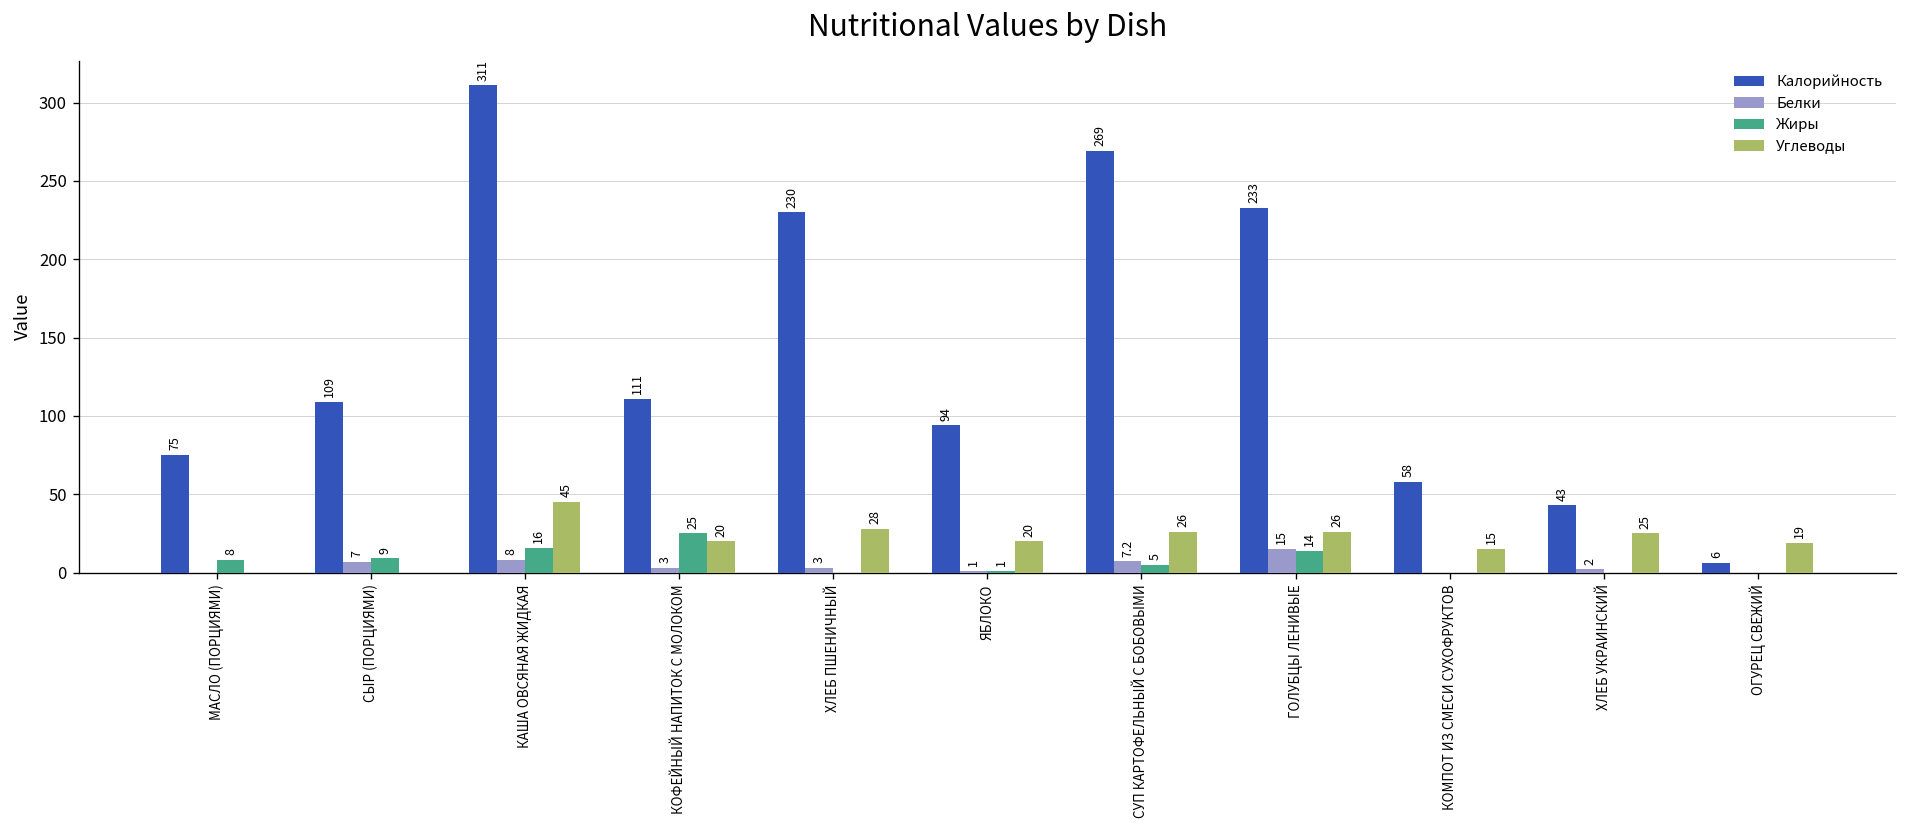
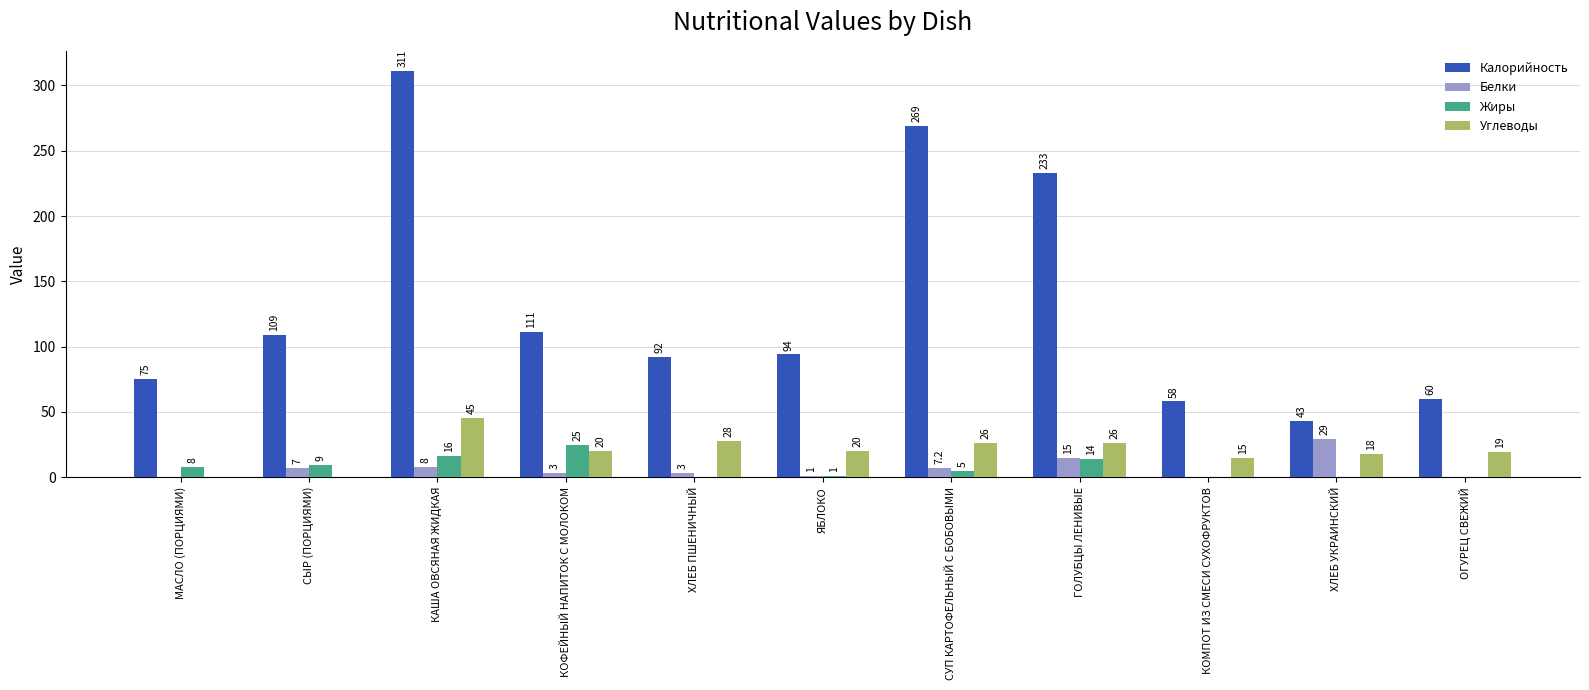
  {
    "Калорийность": {
      "МАСЛО (ПОРЦИЯМИ)": 75,
      "СЫР (ПОРЦИЯМИ)": 109,
      "КАША ОВСЯНАЯ ЖИДКАЯ": 311,
      "КОФЕЙНЫЙ НАПИТОК С МОЛОКОМ": 111,
-     "ХЛЕБ ПШЕНИЧНЫЙ": 230,
+     "ХЛЕБ ПШЕНИЧНЫЙ": 92,
      "ЯБЛОКО": 94,
      "СУП КАРТОФЕЛЬНЫЙ С БОБОВЫМИ": 269,
      "ГОЛУБЦЫ ЛЕНИВЫЕ": 233,
      "КОМПОТ ИЗ СМЕСИ СУХОФРУКТОВ": 58,
      "ХЛЕБ УКРАИНСКИЙ": 43,
-     "ОГУРЕЦ СВЕЖИЙ": 6
+     "ОГУРЕЦ СВЕЖИЙ": 60
    },
    "Белки": {
      "СЫР (ПОРЦИЯМИ)": 7,
      "КАША ОВСЯНАЯ ЖИДКАЯ": 8,
      "КОФЕЙНЫЙ НАПИТОК С МОЛОКОМ": 3,
      "ХЛЕБ ПШЕНИЧНЫЙ": 3,
      "ЯБЛОКО": 1,
      "СУП КАРТОФЕЛЬНЫЙ С БОБОВЫМИ": 7.2,
      "ГОЛУБЦЫ ЛЕНИВЫЕ": 15,
-     "ХЛЕБ УКРАИНСКИЙ": 2
+     "ХЛЕБ УКРАИНСКИЙ": 29
    },
    "Жиры": {
      "МАСЛО (ПОРЦИЯМИ)": 8,
      "СЫР (ПОРЦИЯМИ)": 9,
      "КАША ОВСЯНАЯ ЖИДКАЯ": 16,
      "КОФЕЙНЫЙ НАПИТОК С МОЛОКОМ": 25,
      "ЯБЛОКО": 1,
      "СУП КАРТОФЕЛЬНЫЙ С БОБОВЫМИ": 5,
      "ГОЛУБЦЫ ЛЕНИВЫЕ": 14
    },
    "Углеводы": {
      "КАША ОВСЯНАЯ ЖИДКАЯ": 45,
      "КОФЕЙНЫЙ НАПИТОК С МОЛОКОМ": 20,
      "ХЛЕБ ПШЕНИЧНЫЙ": 28,
      "ЯБЛОКО": 20,
      "СУП КАРТОФЕЛЬНЫЙ С БОБОВЫМИ": 26,
      "ГОЛУБЦЫ ЛЕНИВЫЕ": 26,
      "КОМПОТ ИЗ СМЕСИ СУХОФРУКТОВ": 15,
-     "ХЛЕБ УКРАИНСКИЙ": 25,
+     "ХЛЕБ УКРАИНСКИЙ": 18,
      "ОГУРЕЦ СВЕЖИЙ": 19
    }
  }
